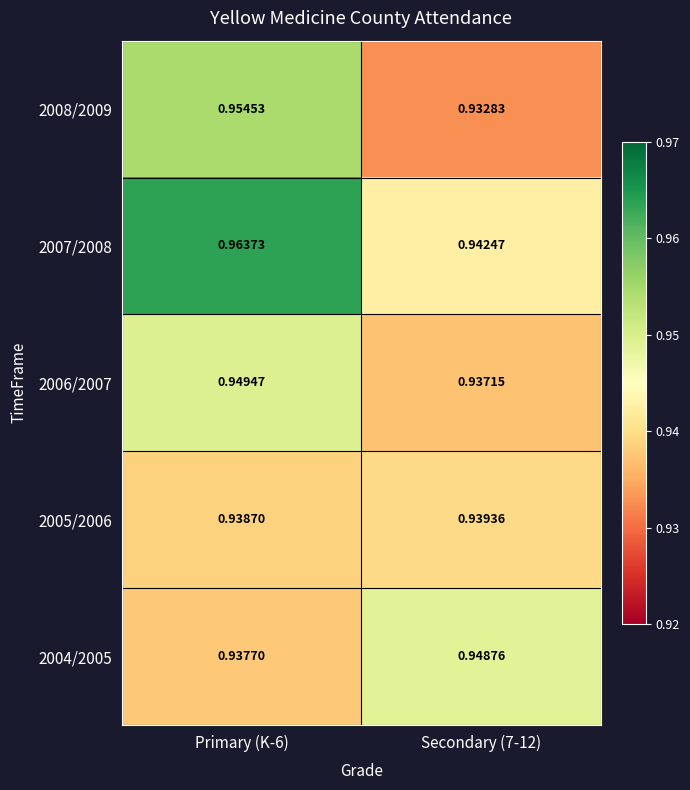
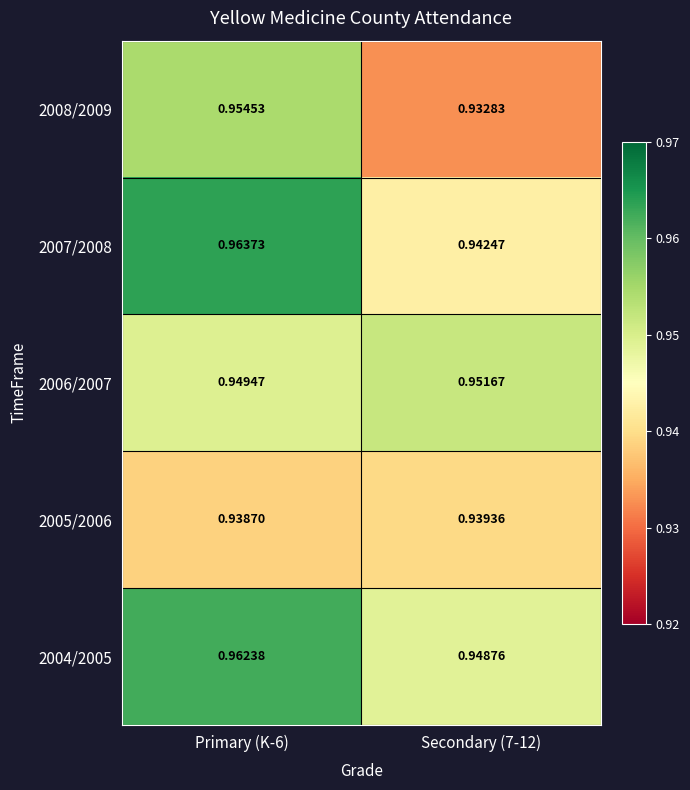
  {
    "2008/2009": {
      "Primary (K-6)": 0.95453,
      "Secondary (7-12)": 0.93283
    },
    "2007/2008": {
      "Primary (K-6)": 0.96373,
      "Secondary (7-12)": 0.94247
    },
    "2006/2007": {
      "Primary (K-6)": 0.94947,
-     "Secondary (7-12)": 0.93715
+     "Secondary (7-12)": 0.95167
    },
    "2005/2006": {
      "Primary (K-6)": 0.93870,
      "Secondary (7-12)": 0.93936
    },
    "2004/2005": {
-     "Primary (K-6)": 0.93770,
+     "Primary (K-6)": 0.96238,
      "Secondary (7-12)": 0.94876
    }
  }
